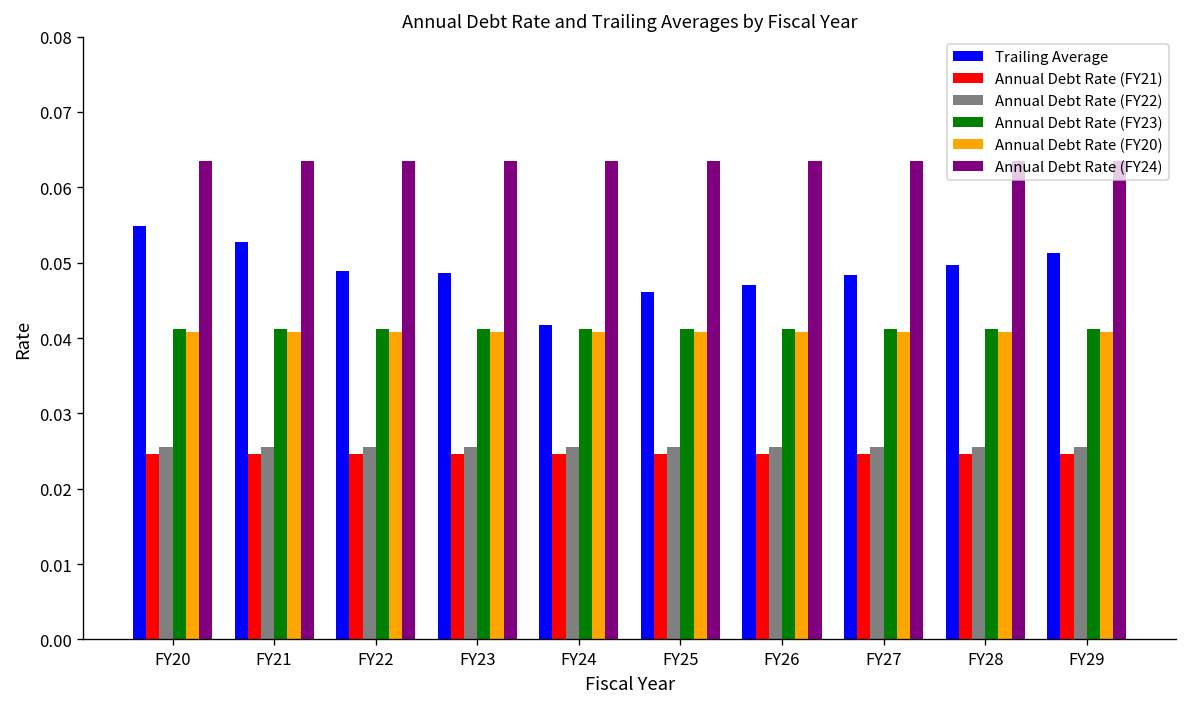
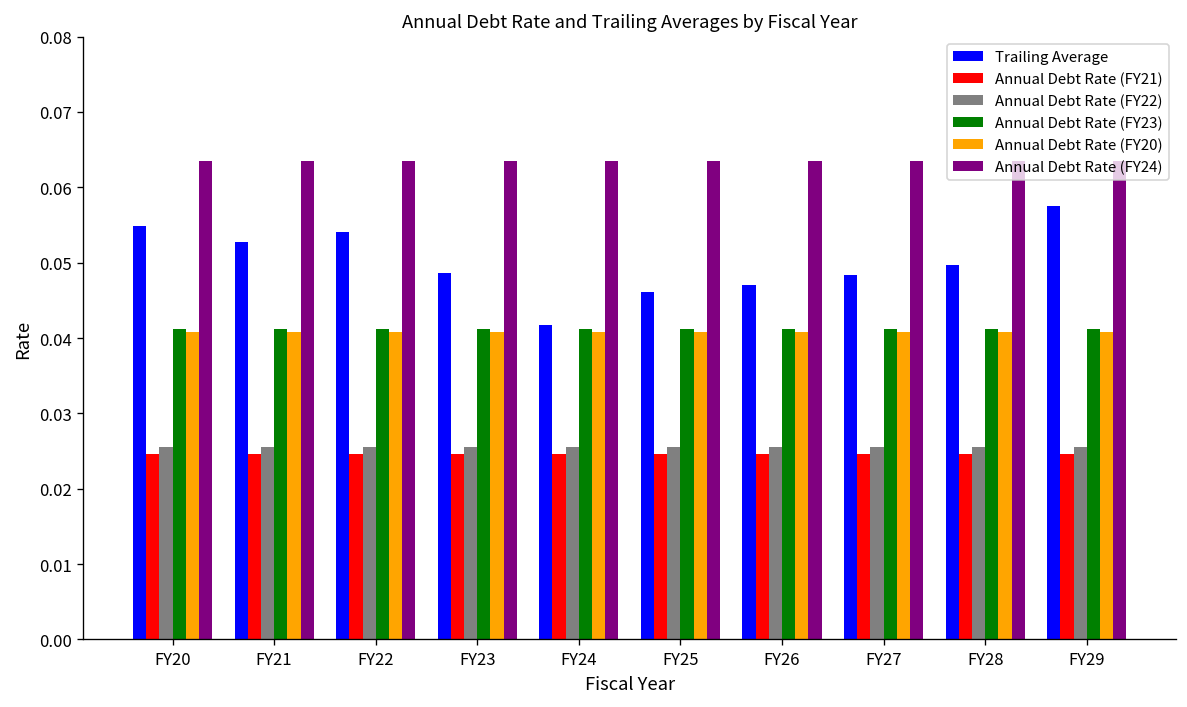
  {
    "Trailing Average": {
      "FY20": 0.055,
      "FY21": 0.053,
-     "FY22": 0.049,
+     "FY22": 0.054,
      "FY23": 0.049,
      "FY24": 0.042,
      "FY25": 0.046,
      "FY26": 0.047,
      "FY27": 0.048,
      "FY28": 0.050,
-     "FY29": 0.051
+     "FY29": 0.058
    },
    "Annual Debt Rate (FY21)": {
      "FY20": 0.025,
      "FY21": 0.025,
      "FY22": 0.025,
      "FY23": 0.025,
      "FY24": 0.025,
      "FY25": 0.025,
      "FY26": 0.025,
      "FY27": 0.025,
      "FY28": 0.025,
      "FY29": 0.025
    },
    "Annual Debt Rate (FY22)": {
      "FY20": 0.026,
      "FY21": 0.026,
      "FY22": 0.026,
      "FY23": 0.026,
      "FY24": 0.026,
      "FY25": 0.026,
      "FY26": 0.026,
      "FY27": 0.026,
      "FY28": 0.026,
      "FY29": 0.026
    },
    "Annual Debt Rate (FY23)": {
      "FY20": 0.041,
      "FY21": 0.041,
      "FY22": 0.041,
      "FY23": 0.041,
      "FY24": 0.041,
      "FY25": 0.041,
      "FY26": 0.041,
      "FY27": 0.041,
      "FY28": 0.041,
      "FY29": 0.041
    },
    "Annual Debt Rate (FY20)": {
      "FY20": 0.041,
      "FY21": 0.041,
      "FY22": 0.041,
      "FY23": 0.041,
      "FY24": 0.041,
      "FY25": 0.041,
      "FY26": 0.041,
      "FY27": 0.041,
      "FY28": 0.041,
      "FY29": 0.041
    },
    "Annual Debt Rate (FY24)": {
      "FY20": 0.064,
      "FY21": 0.064,
      "FY22": 0.064,
      "FY23": 0.064,
      "FY24": 0.064,
      "FY25": 0.064,
      "FY26": 0.064,
      "FY27": 0.064
    }
  }
